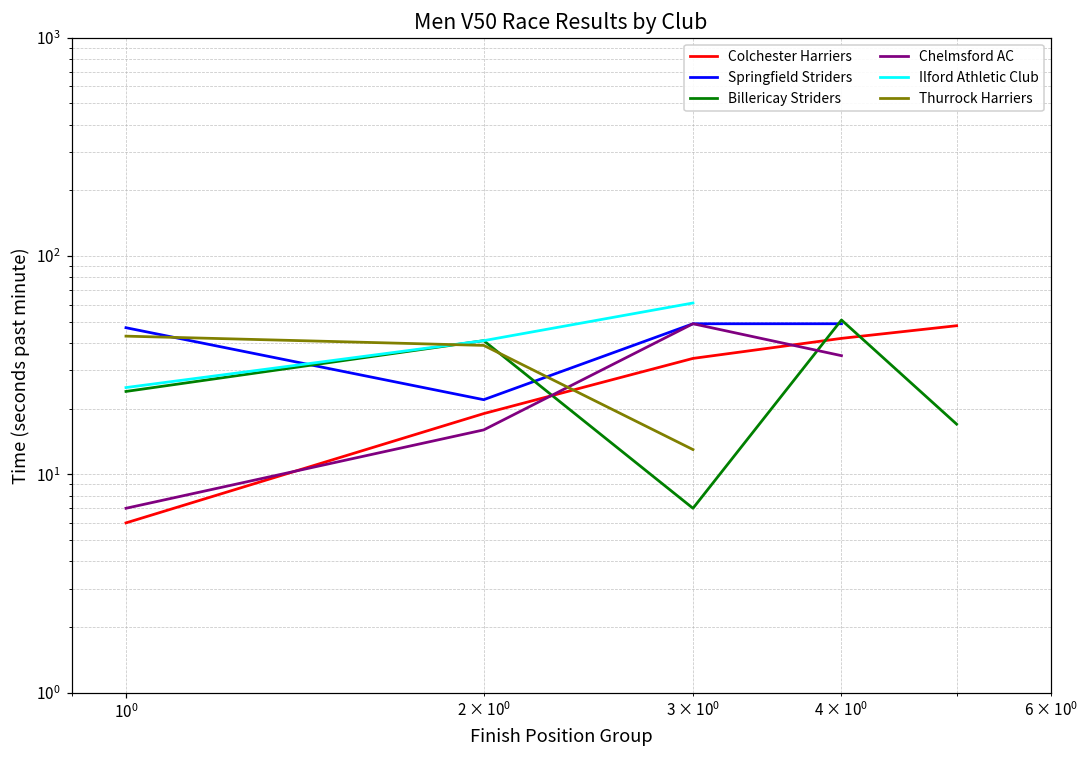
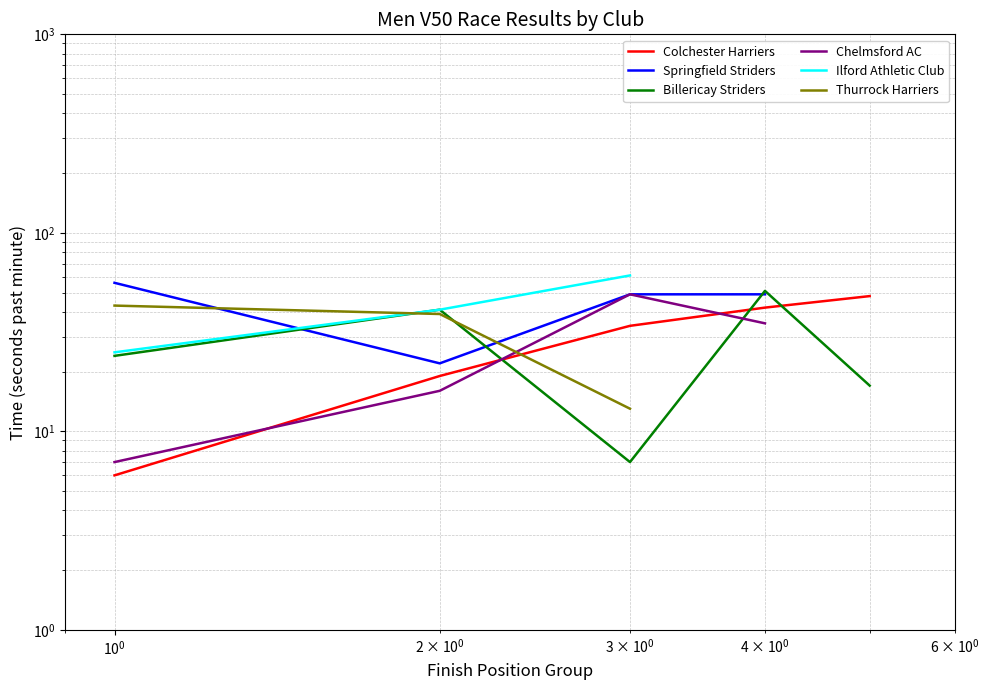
  {
    "Colchester Harriers": {
      "10^0": 6
    },
    "Springfield Striders": {
-     "10^0": 47
+     "10^0": 56
    },
    "Billericay Striders": {
      "10^0": 24
    },
    "Chelmsford AC": {
      "10^0": 7
    },
    "Ilford Athletic Club": {
      "10^0": 25
    },
    "Thurrock Harriers": {
      "10^0": 43
    }
  }
